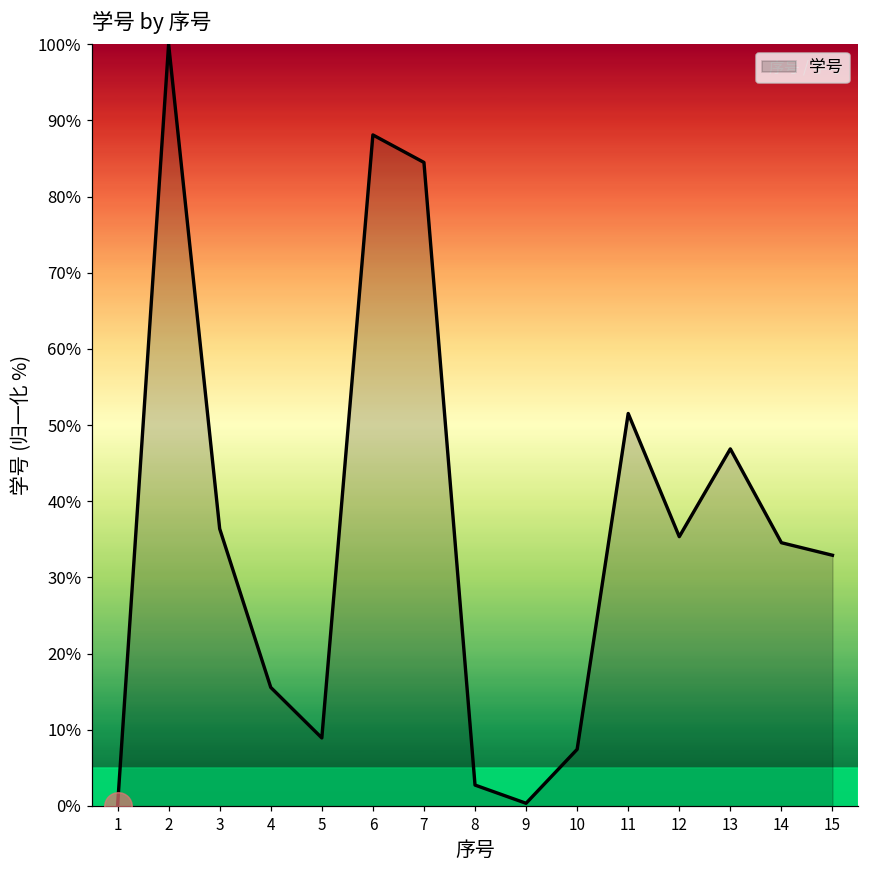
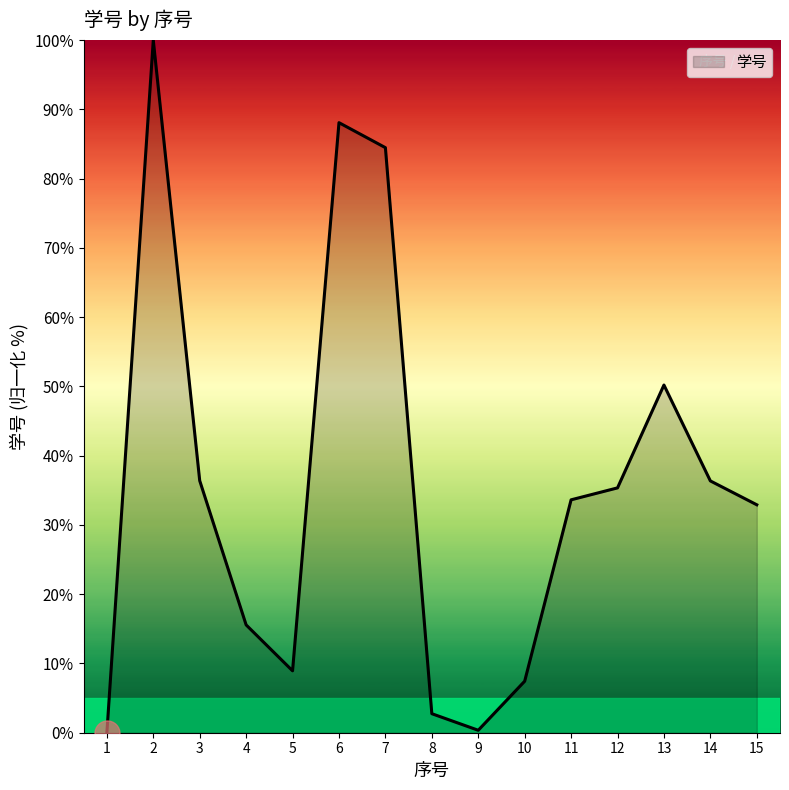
  {
    "学号": {
      "2": "100%",
      "3": "36%",
      "4": "16%",
      "5": "9%",
      "6": "88%",
      "7": "84%",
      "10": "7%",
-     "11": "52%",
+     "11": "34%",
      "12": "35%",
-     "13": "47%",
-     "14": "35%",
+     "13": "50%",
+     "14": "36%",
      "15": "33%"
    }
  }
